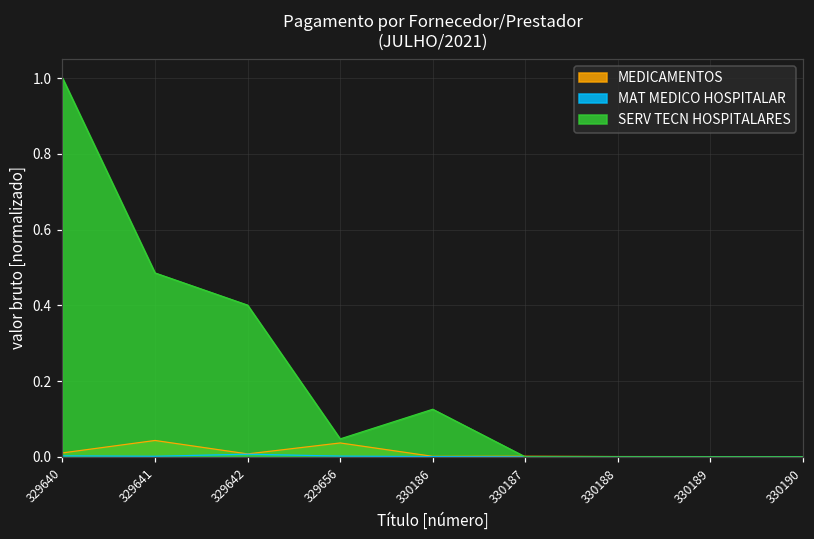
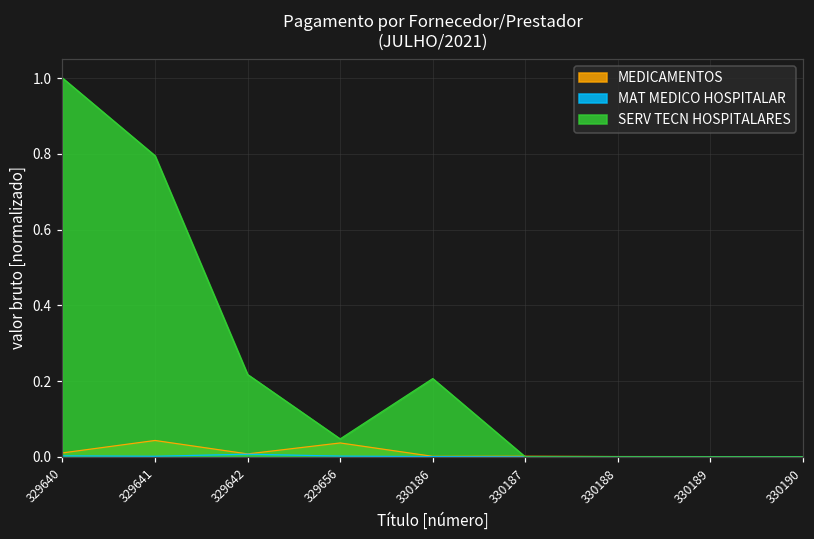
  {
    "MEDICAMENTOS": {
      "329640": 0.01,
      "329641": 0.04,
      "329656": 0.04
    },
    "MAT MEDICO HOSPITALAR": {
      "329640": 0.00,
      "329641": 0.00,
      "329656": 0.00
    },
    "SERV TECN HOSPITALARES": {
      "329640": 1.00,
-     "329641": 0.49,
-     "329642": 0.40,
+     "329641": 0.79,
+     "329642": 0.22,
      "329656": 0.05,
-     "330186": 0.13
+     "330186": 0.21
    }
  }
